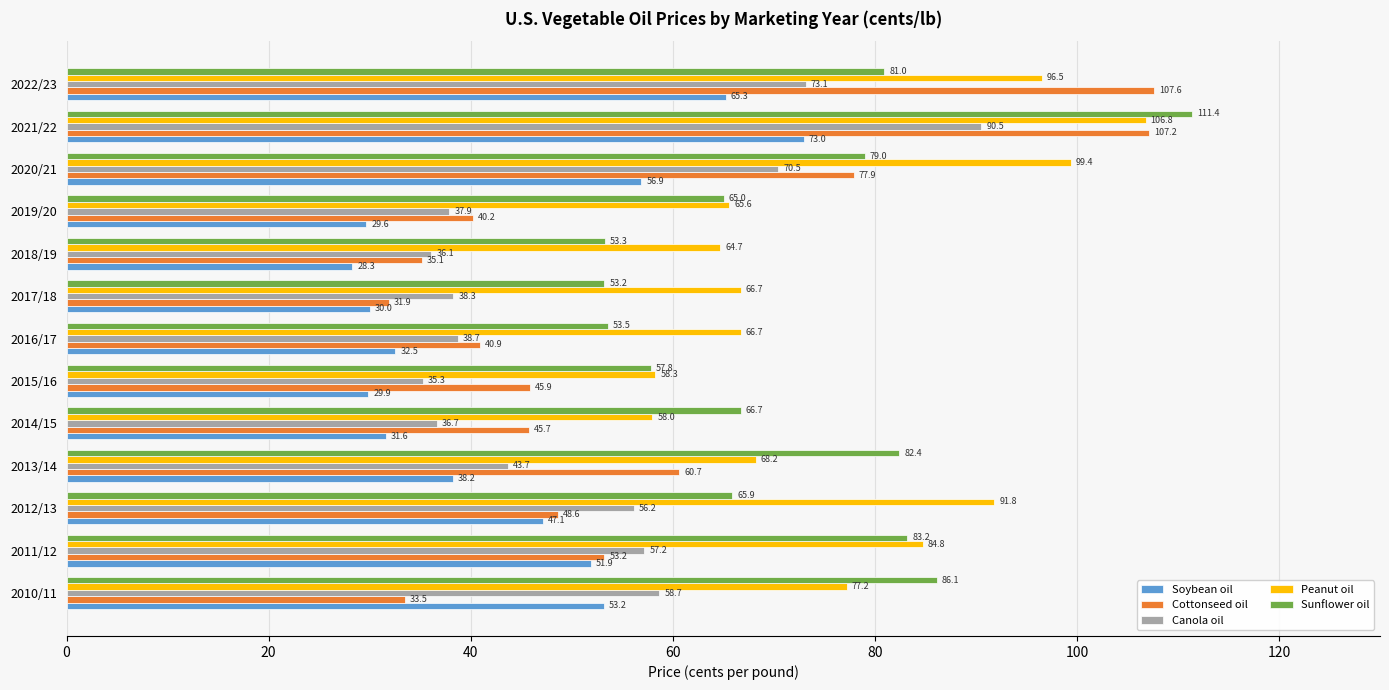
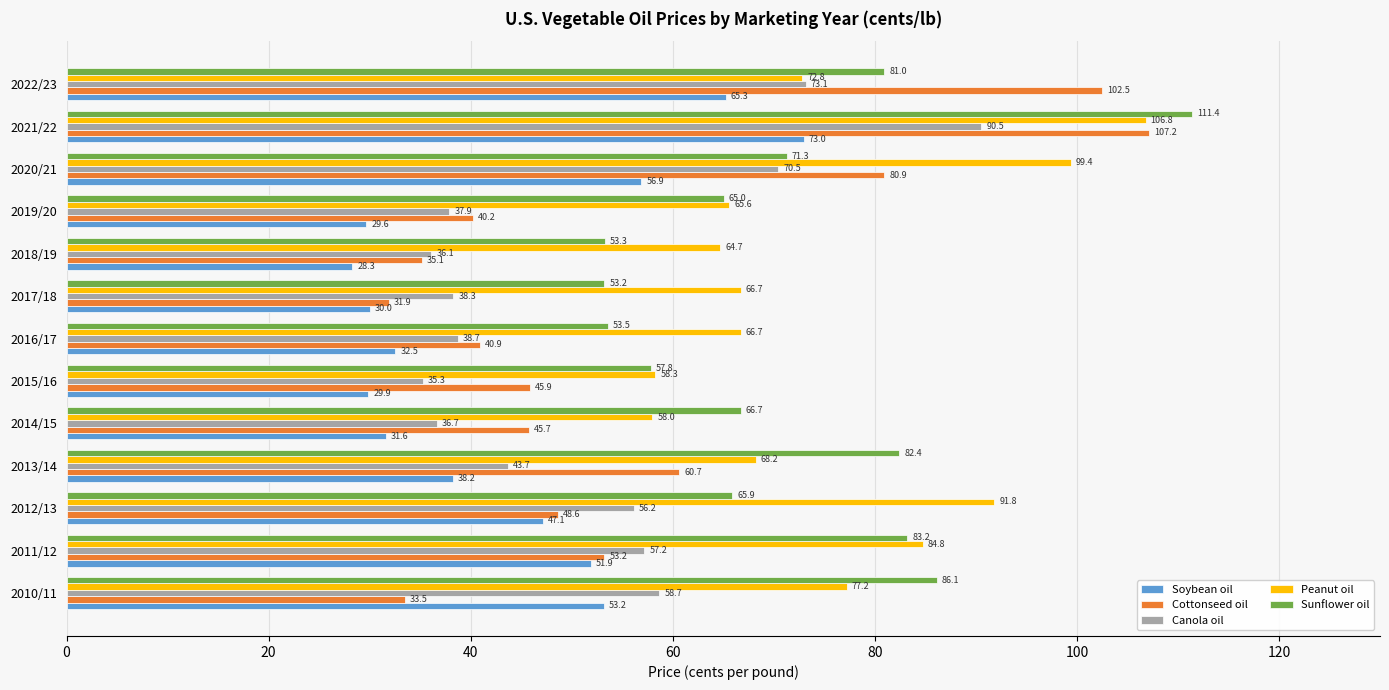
  {
    "Soybean oil": {
      "2022/23": 65.3,
      "2021/22": 73.0,
      "2020/21": 56.9,
      "2019/20": 29.6,
      "2018/19": 28.3,
      "2017/18": 30.0,
      "2016/17": 32.5,
      "2015/16": 29.9,
      "2014/15": 31.6,
      "2013/14": 38.2,
      "2012/13": 47.1,
      "2011/12": 51.9,
      "2010/11": 53.2
    },
    "Cottonseed oil": {
-     "2022/23": 107.6,
+     "2022/23": 102.5,
      "2021/22": 107.2,
-     "2020/21": 77.9,
+     "2020/21": 80.9,
      "2019/20": 40.2,
      "2018/19": 35.1,
      "2017/18": 31.9,
      "2016/17": 40.9,
      "2015/16": 45.9,
      "2014/15": 45.7,
      "2013/14": 60.7,
      "2012/13": 48.6,
      "2011/12": 53.2,
      "2010/11": 33.5
    },
    "Canola oil": {
      "2021/22": 90.5,
      "2020/21": 70.5,
      "2019/20": 37.9,
      "2018/19": 36.1,
      "2017/18": 38.3,
      "2016/17": 38.7,
      "2015/16": 35.3,
      "2014/15": 36.7,
      "2013/14": 43.7,
      "2012/13": 56.2,
      "2011/12": 57.2,
      "2010/11": 58.7
    },
    "Peanut oil": {
-     "2022/23": 96.5,
+     "2022/23": 72.8,
      "2021/22": 106.8,
      "2020/21": 99.4,
      "2018/19": 64.7,
      "2017/18": 66.7,
      "2016/17": 66.7,
      "2014/15": 58.0,
      "2013/14": 68.2,
      "2012/13": 91.8,
      "2011/12": 84.8,
      "2010/11": 77.2
    },
    "Sunflower oil": {
      "2022/23": 81.0,
      "2021/22": 111.4,
-     "2020/21": 79.0,
+     "2020/21": 71.3,
      "2018/19": 53.3,
      "2017/18": 53.2,
      "2016/17": 53.5,
      "2014/15": 66.7,
      "2013/14": 82.4,
      "2012/13": 65.9,
      "2011/12": 83.2,
      "2010/11": 86.1
    }
  }
